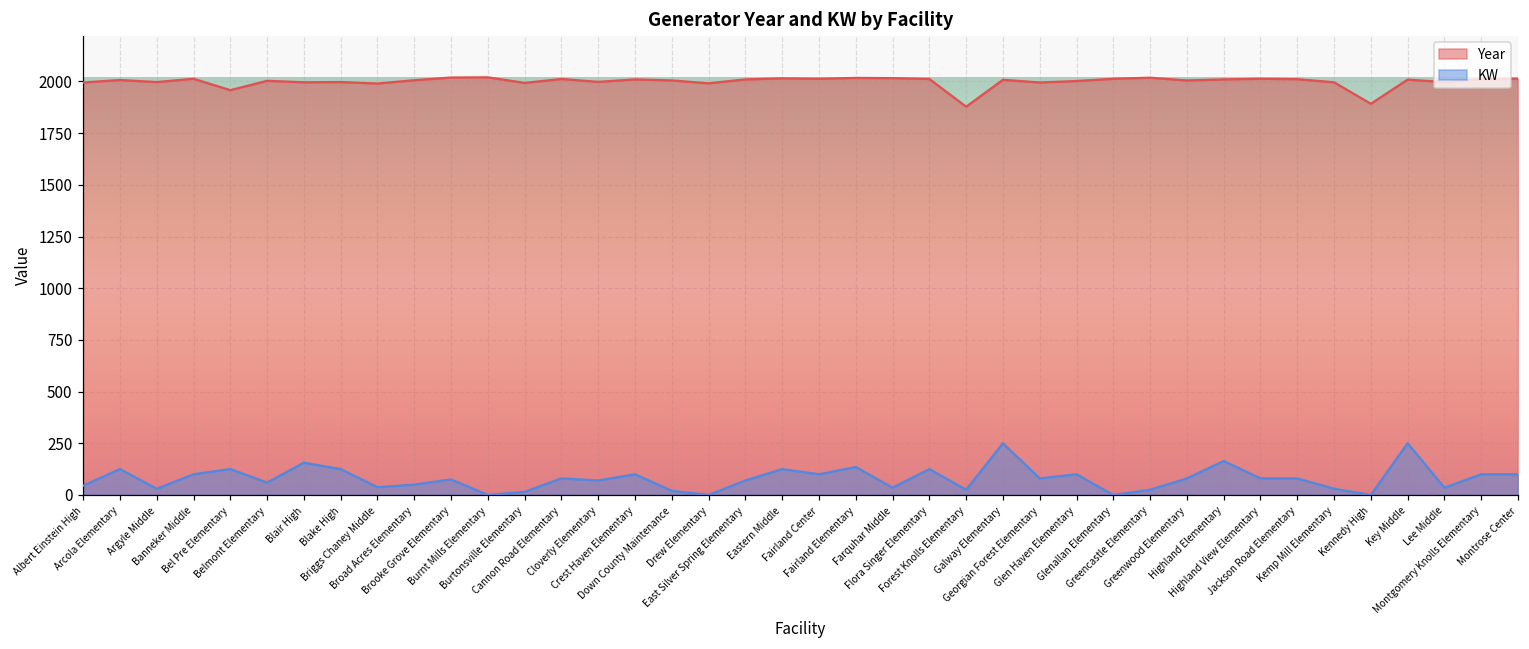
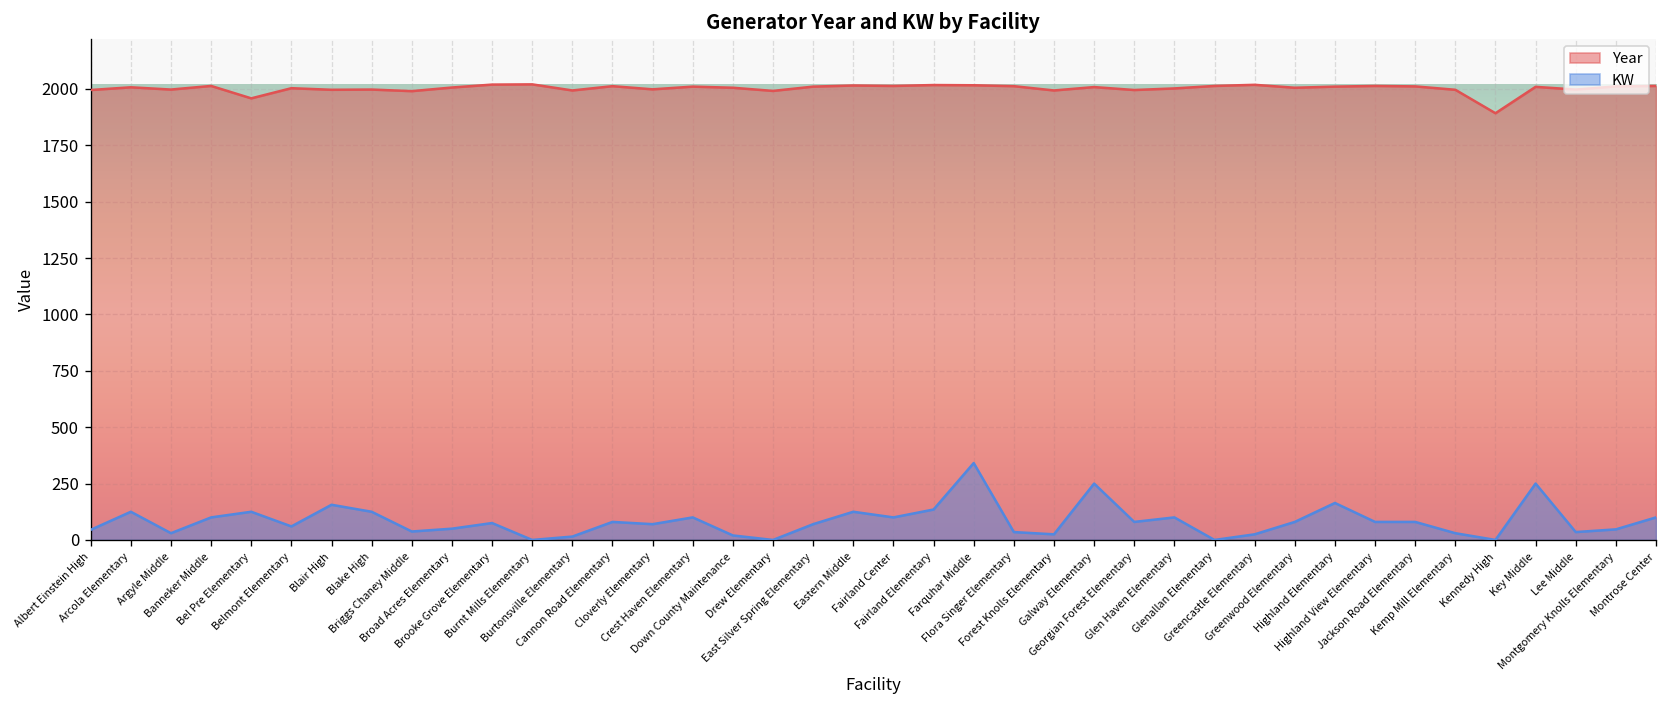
  {
    "Year": {
      "Albert Einstein High": 2000,
      "Arcola Elementary": 2010,
      "Argyle Middle": 2000,
      "Banneker Middle": 2010,
      "Bel Pre Elementary": 1960,
      "Belmont Elementary": 2000,
      "Blair High": 2000,
      "Blake High": 2000,
      "Briggs Chaney Middle": 1990,
      "Broad Acres Elementary": 2010,
      "Brooke Grove Elementary": 2020,
      "Burnt Mills Elementary": 2020,
      "Burtonsville Elementary": 1990,
      "Cannon Road Elementary": 2010,
      "Cloverly Elementary": 2000,
      "Crest Haven Elementary": 2010,
      "Down County Maintenance": 2010,
      "Drew Elementary": 1990,
      "East Silver Spring Elementary": 2010,
      "Eastern Middle": 2020,
      "Fairland Center": 2010,
      "Fairland Elementary": 2020,
      "Farquhar Middle": 2020,
      "Flora Singer Elementary": 2010,
-     "Forest Knolls Elementary": 1880,
+     "Forest Knolls Elementary": 1990,
      "Galway Elementary": 2010,
      "Georgian Forest Elementary": 2000,
      "Glen Haven Elementary": 2000,
      "Glenallan Elementary": 2010,
      "Greencastle Elementary": 2020,
      "Greenwood Elementary": 2010,
      "Highland Elementary": 2010,
      "Highland View Elementary": 2010,
      "Jackson Road Elementary": 2010,
      "Kemp Mill Elementary": 2000,
      "Kennedy High": 1890,
      "Key Middle": 2010,
      "Montrose Center": 2010
    },
    "KW": {
      "Albert Einstein High": 50,
      "Arcola Elementary": 130,
      "Argyle Middle": 30,
      "Banneker Middle": 100,
      "Bel Pre Elementary": 130,
      "Belmont Elementary": 60,
      "Blair High": 160,
      "Blake High": 130,
      "Briggs Chaney Middle": 40,
      "Broad Acres Elementary": 50,
      "Brooke Grove Elementary": 80,
      "Burnt Mills Elementary": 0,
      "Burtonsville Elementary": 20,
      "Cannon Road Elementary": 80,
      "Cloverly Elementary": 70,
      "Crest Haven Elementary": 100,
      "Down County Maintenance": 20,
      "Drew Elementary": 0,
      "East Silver Spring Elementary": 70,
      "Eastern Middle": 130,
      "Fairland Center": 100,
      "Fairland Elementary": 140,
-     "Farquhar Middle": 40,
-     "Flora Singer Elementary": 130,
+     "Farquhar Middle": 340,
+     "Flora Singer Elementary": 40,
      "Forest Knolls Elementary": 30,
      "Galway Elementary": 250,
      "Georgian Forest Elementary": 80,
      "Glen Haven Elementary": 100,
      "Glenallan Elementary": 0,
      "Greencastle Elementary": 30,
      "Greenwood Elementary": 80,
      "Highland Elementary": 160,
      "Highland View Elementary": 80,
      "Jackson Road Elementary": 80,
      "Kemp Mill Elementary": 30,
      "Kennedy High": 0,
      "Key Middle": 250,
      "Lee Middle": 40,
-     "Montgomery Knolls Elementary": 100,
+     "Montgomery Knolls Elementary": 50,
      "Montrose Center": 100
    }
  }
